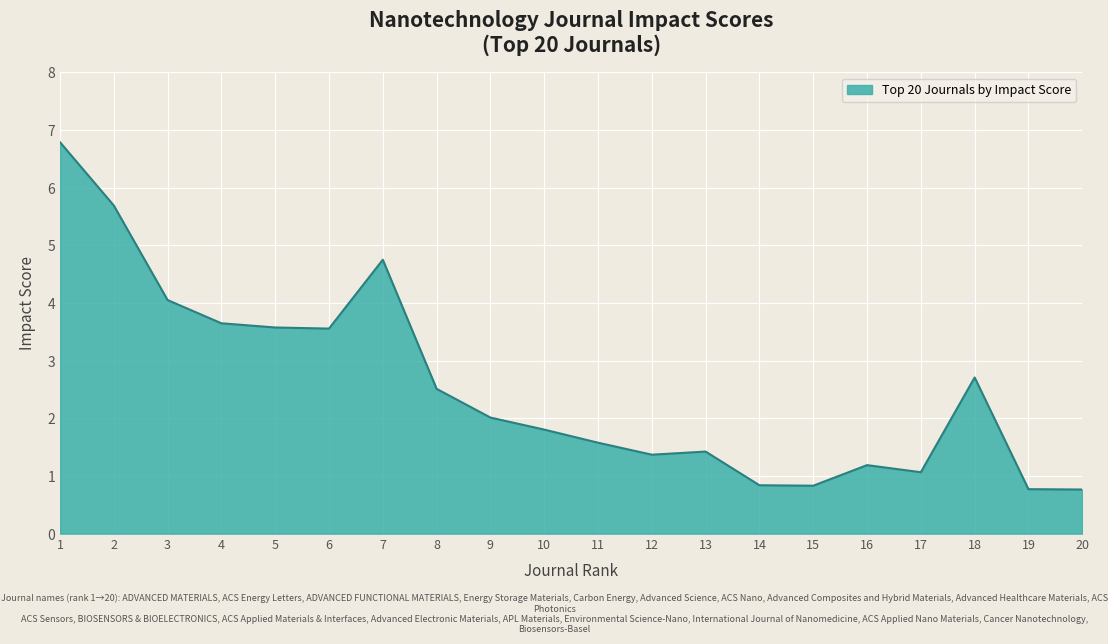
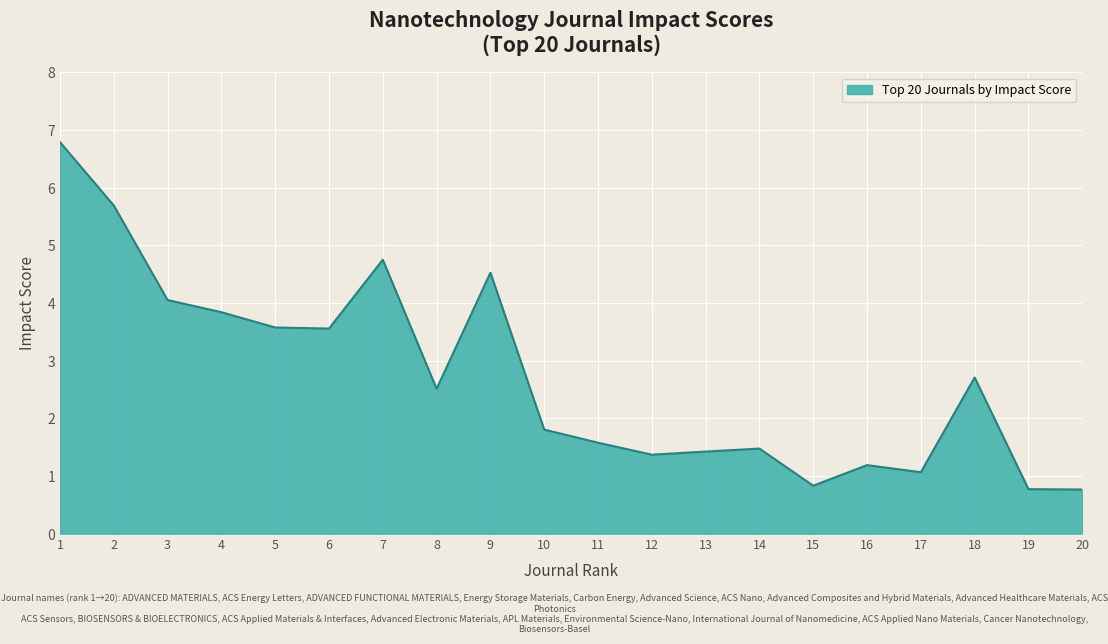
  {
    "1": 6.8,
    "2": 5.7,
    "3": 4.1,
-   "4": 3.6,
+   "4": 3.8,
    "5": 3.6,
    "6": 3.6,
    "7": 4.8,
    "8": 2.5,
-   "9": 2.0,
+   "9": 4.5,
    "10": 1.8,
    "11": 1.6,
    "12": 1.4,
    "13": 1.4,
-   "14": 0.8,
+   "14": 1.5,
    "15": 0.8,
    "16": 1.2,
    "17": 1.1,
    "18": 2.7,
    "19": 0.8,
    "20": 0.8
  }
